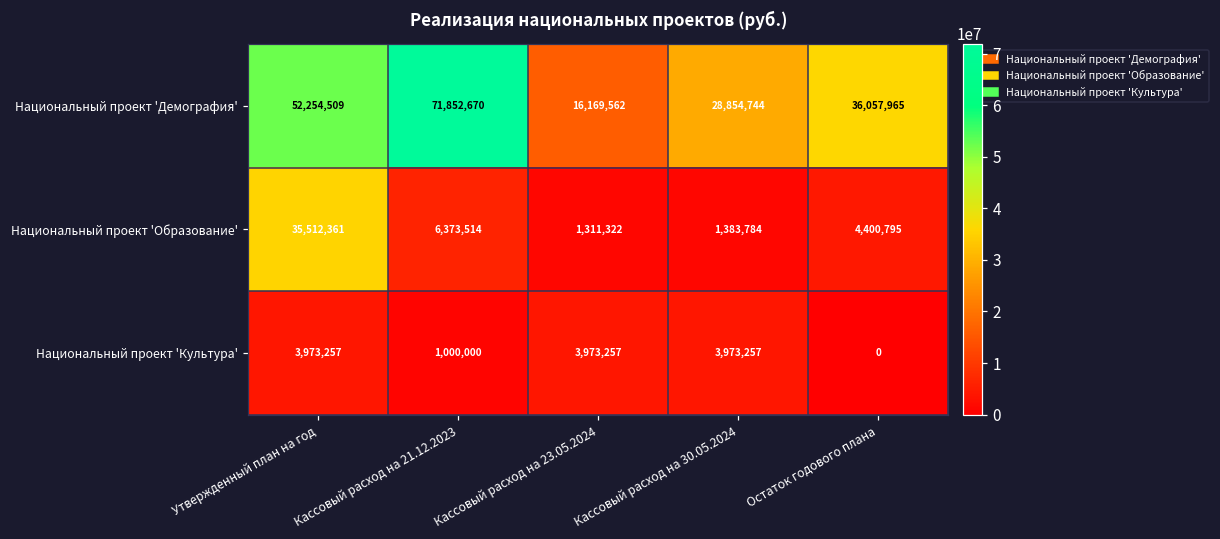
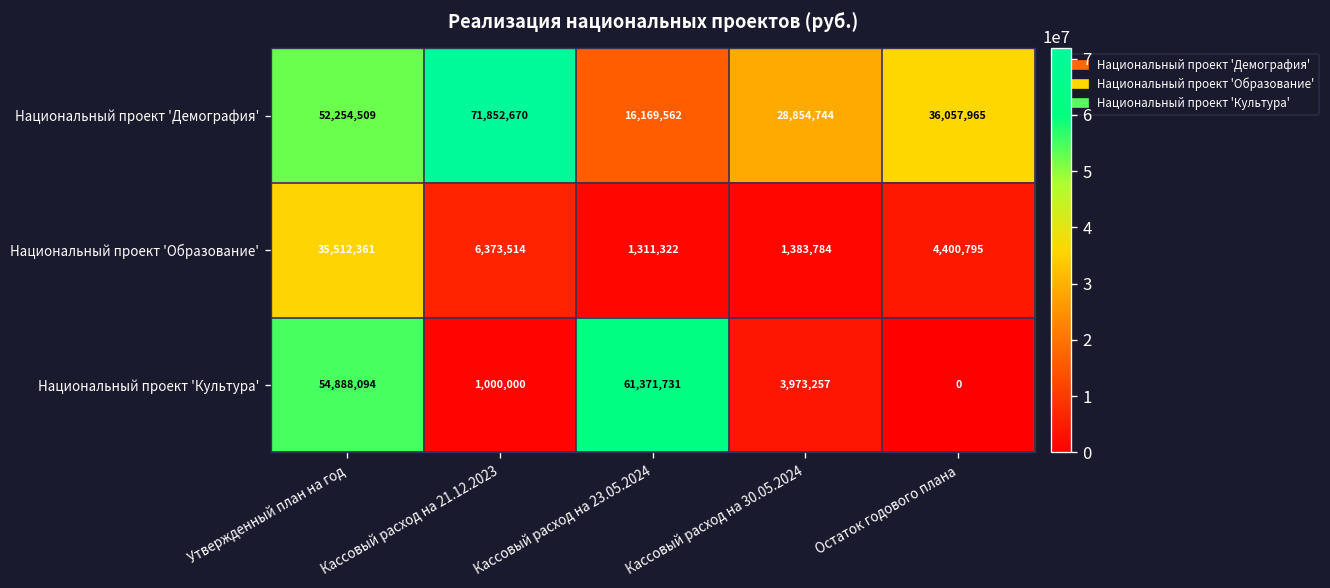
  {
    "Национальный проект 'Демография'": {
      "Утвержденный план на год": "52,254,509",
      "Кассовый расход на 21.12.2023": "71,852,670",
      "Кассовый расход на 23.05.2024": "16,169,562",
      "Кассовый расход на 30.05.2024": "28,854,744",
      "Остаток годового плана": "36,057,965"
    },
    "Национальный проект 'Образование'": {
      "Утвержденный план на год": "35,512,361",
      "Кассовый расход на 21.12.2023": "6,373,514",
      "Кассовый расход на 23.05.2024": "1,311,322",
      "Кассовый расход на 30.05.2024": "1,383,784",
      "Остаток годового плана": "4,400,795"
    },
    "Национальный проект 'Культура'": {
-     "Утвержденный план на год": "3,973,257",
+     "Утвержденный план на год": "54,888,094",
      "Кассовый расход на 21.12.2023": "1,000,000",
-     "Кассовый расход на 23.05.2024": "3,973,257",
+     "Кассовый расход на 23.05.2024": "61,371,731",
      "Кассовый расход на 30.05.2024": "3,973,257",
      "Остаток годового плана": "0"
    }
  }
